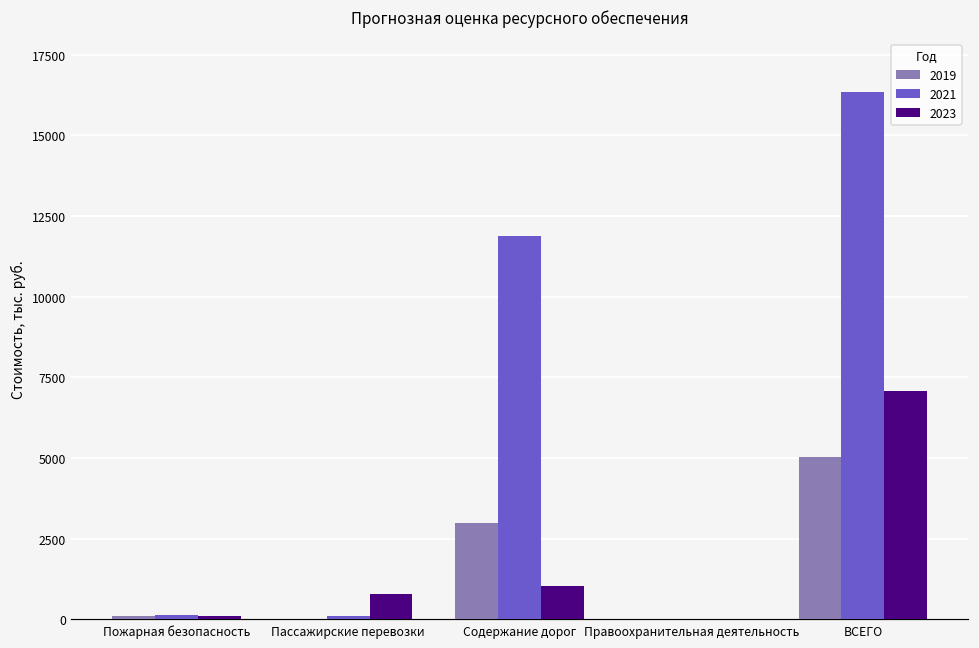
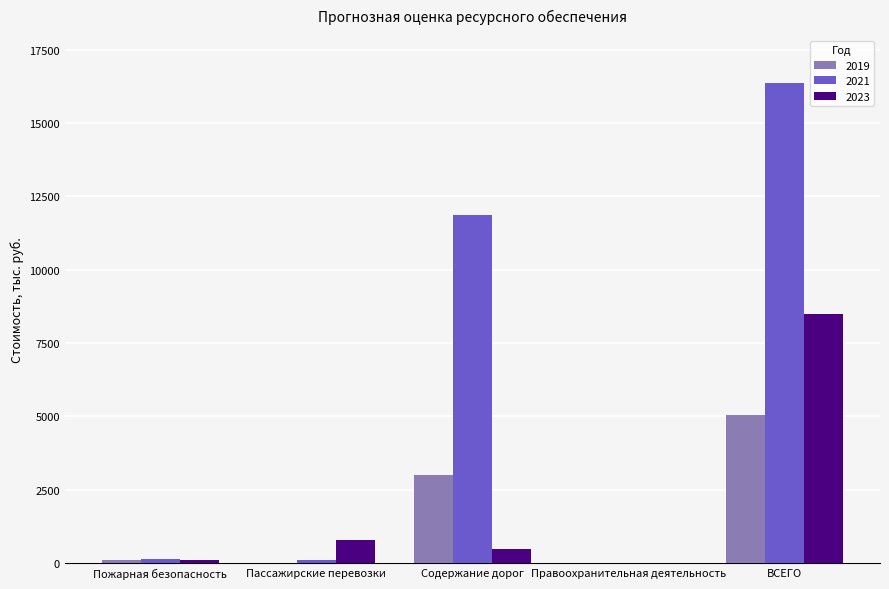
  {
    "2023": {
      "Пожарная безопасность": 100,
      "Пассажирские перевозки": 800,
-     "Содержание дорог": 1000,
+     "Содержание дорог": 500,
      "Правоохранительная деятельность": 0,
-     "ВСЕГО": 7100
+     "ВСЕГО": 8500
    }
  }
